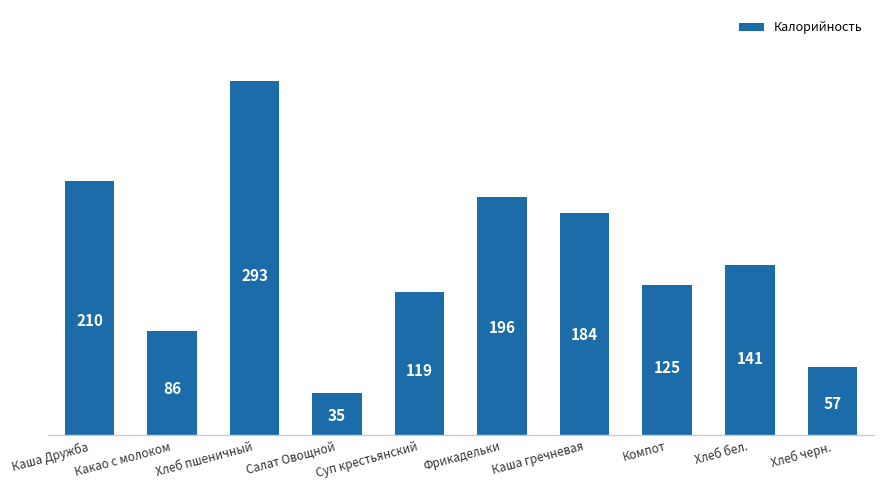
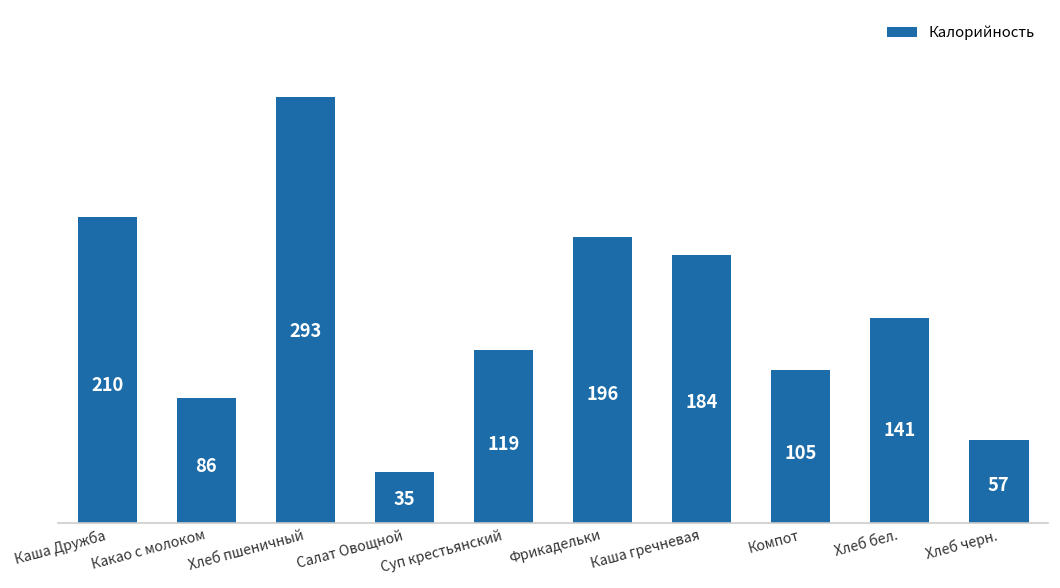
  {
    "Каша Дружба": 210,
    "Какао с молоком": 86,
    "Хлеб пшеничный": 293,
    "Салат Овощной": 35,
    "Суп крестьянский": 119,
    "Фрикадельки": 196,
    "Каша гречневая": 184,
-   "Компот": 125,
+   "Компот": 105,
    "Хлеб бел.": 141,
    "Хлеб черн.": 57
  }
